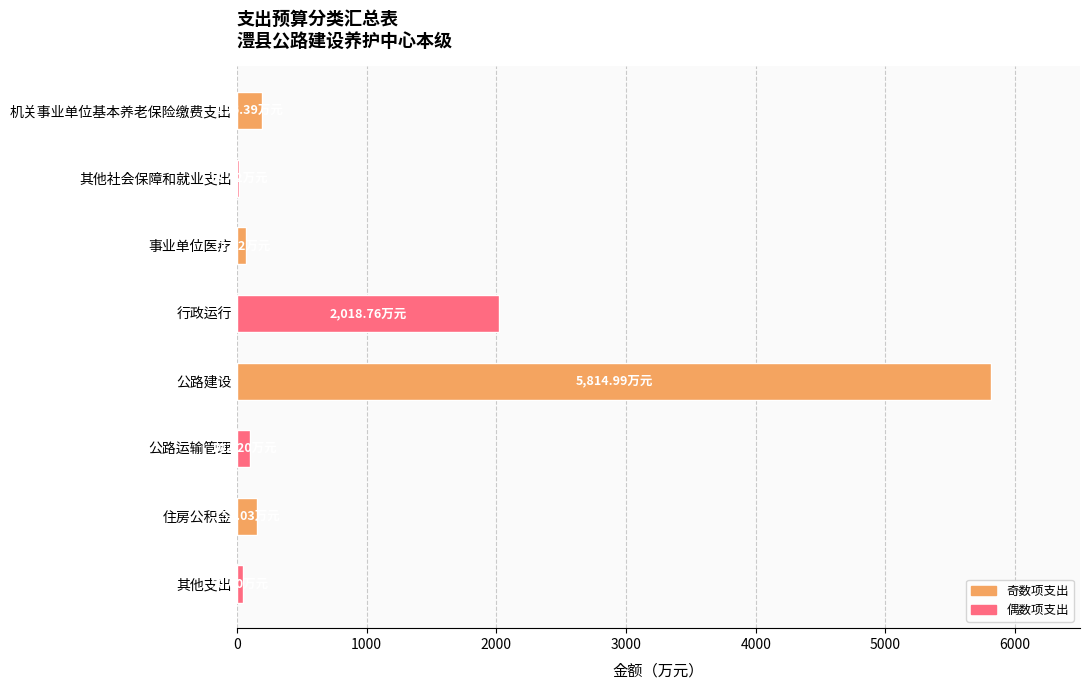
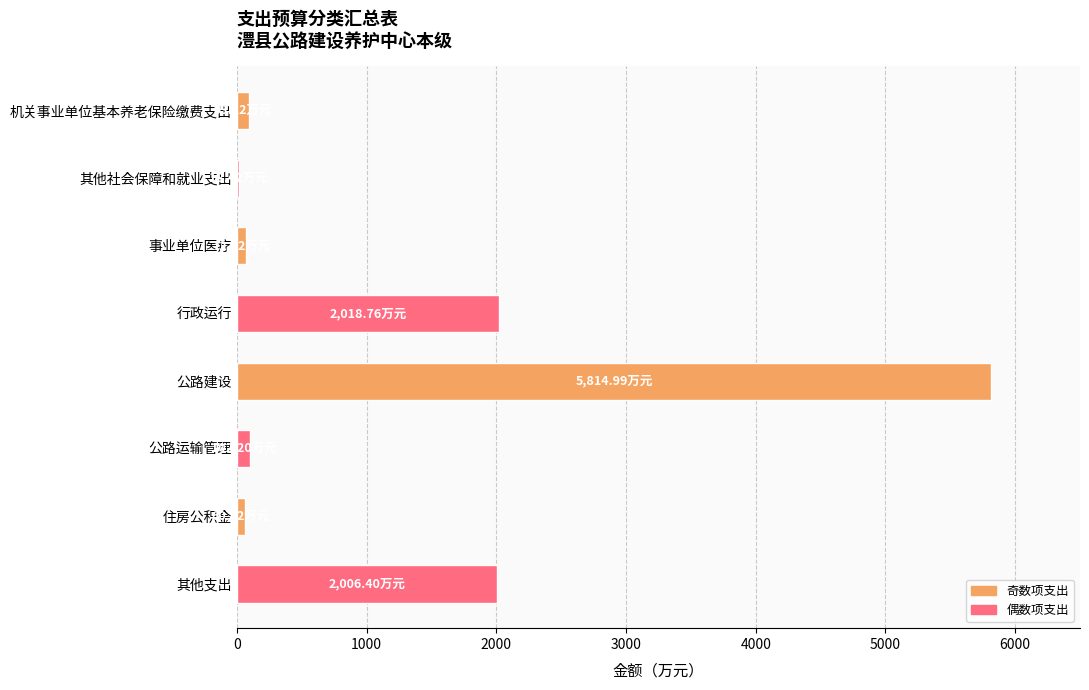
  {
-   "机关事业单位基本养老保险缴费支出": 200,
+   "机关事业单位基本养老保险缴费支出": 90,
    "事业单位医疗": 70,
    "公路运输管理": 100,
-   "住房公积金": 150,
-   "其他支出": 50
+   "住房公积金": 60,
+   "其他支出": 2010
  }
